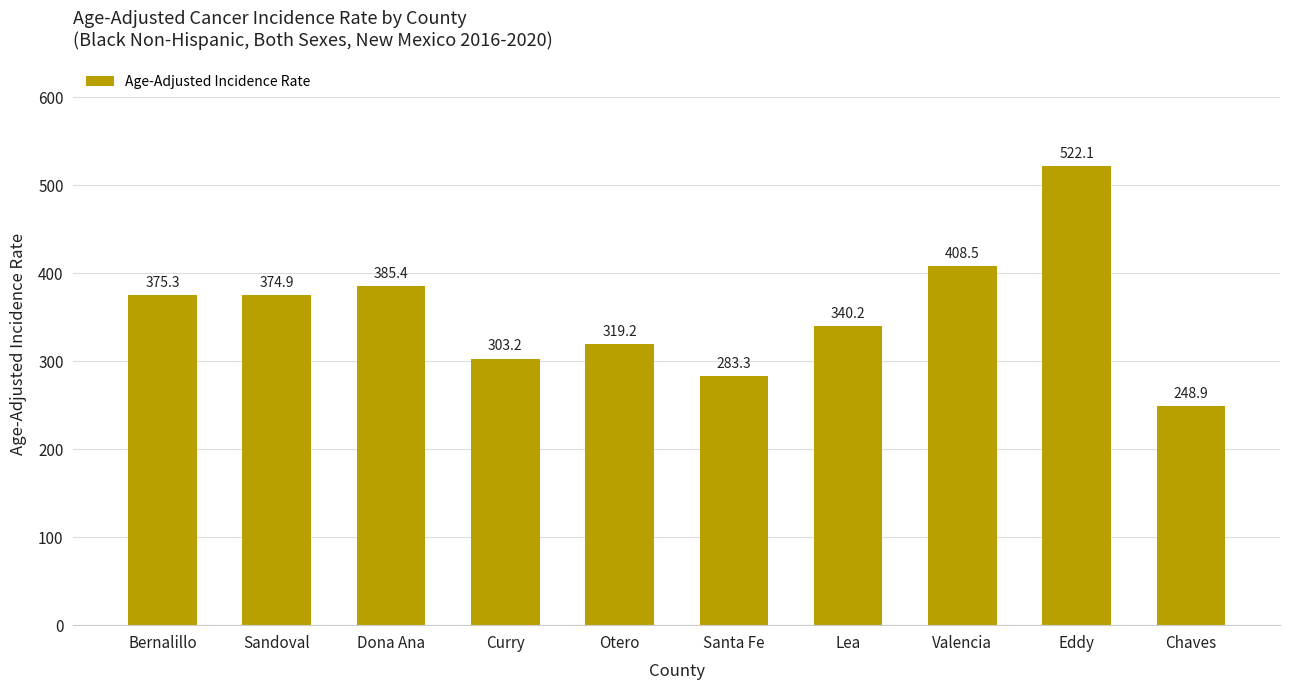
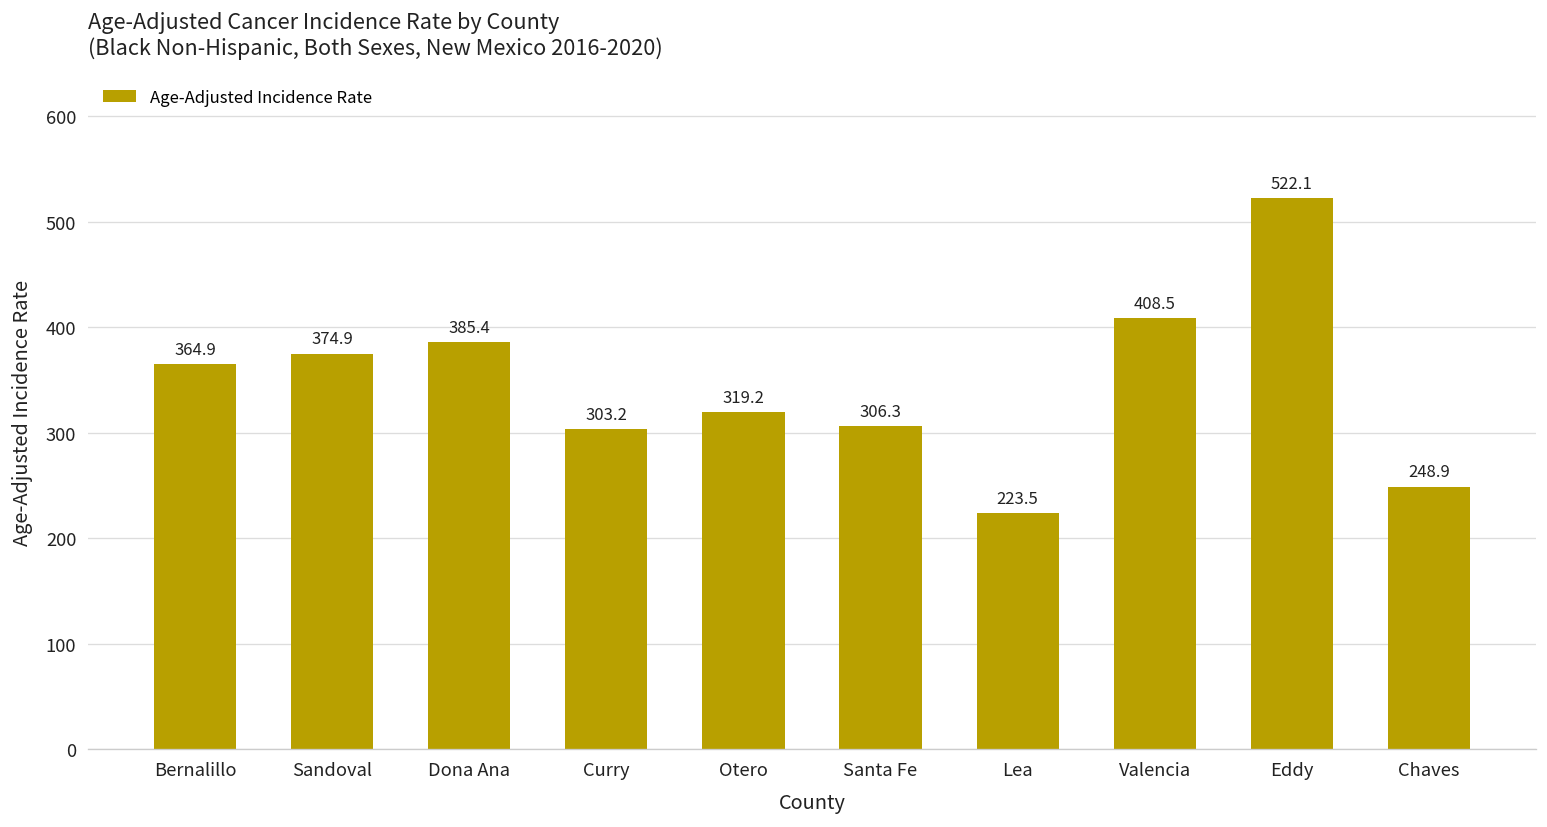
  {
-   "Bernalillo": 375.3,
+   "Bernalillo": 364.9,
    "Sandoval": 374.9,
    "Dona Ana": 385.4,
    "Curry": 303.2,
    "Otero": 319.2,
-   "Santa Fe": 283.3,
-   "Lea": 340.2,
+   "Santa Fe": 306.3,
+   "Lea": 223.5,
    "Valencia": 408.5,
    "Eddy": 522.1,
    "Chaves": 248.9
  }
